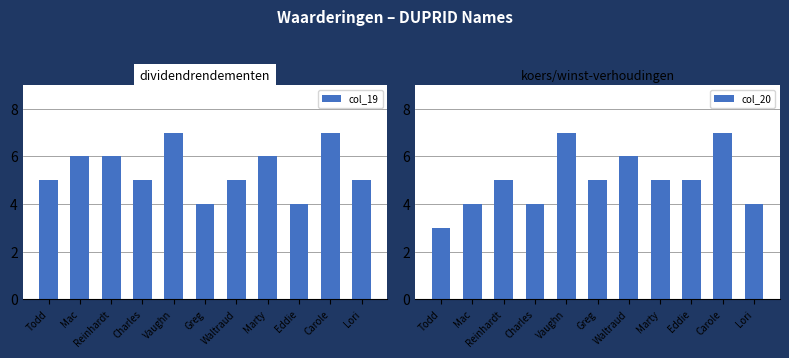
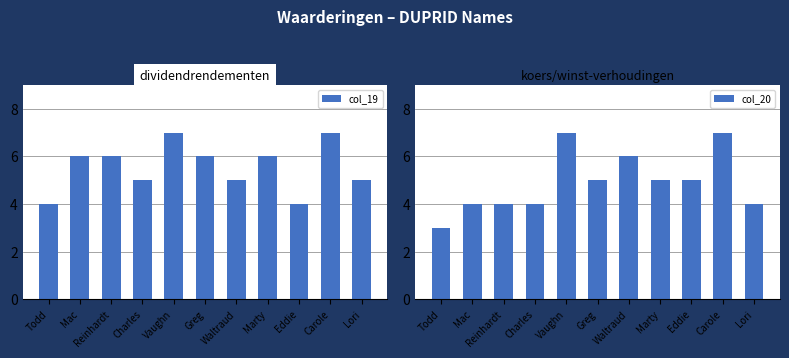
  {
    "dividendrendementen": {
-     "Todd": 5,
+     "Todd": 4,
      "Mac": 6,
      "Reinhardt": 6,
      "Charles": 5,
      "Vaughn": 7,
-     "Greg": 4,
+     "Greg": 6,
      "Waltraud": 5,
      "Marty": 6,
      "Eddie": 4,
      "Carole": 7,
      "Lori": 5
    },
    "koers/winst-verhoudingen": {
      "Todd": 3,
      "Mac": 4,
-     "Reinhardt": 5,
+     "Reinhardt": 4,
      "Charles": 4,
      "Vaughn": 7,
      "Greg": 5,
      "Waltraud": 6,
      "Marty": 5,
      "Eddie": 5,
      "Carole": 7,
      "Lori": 4
    }
  }
